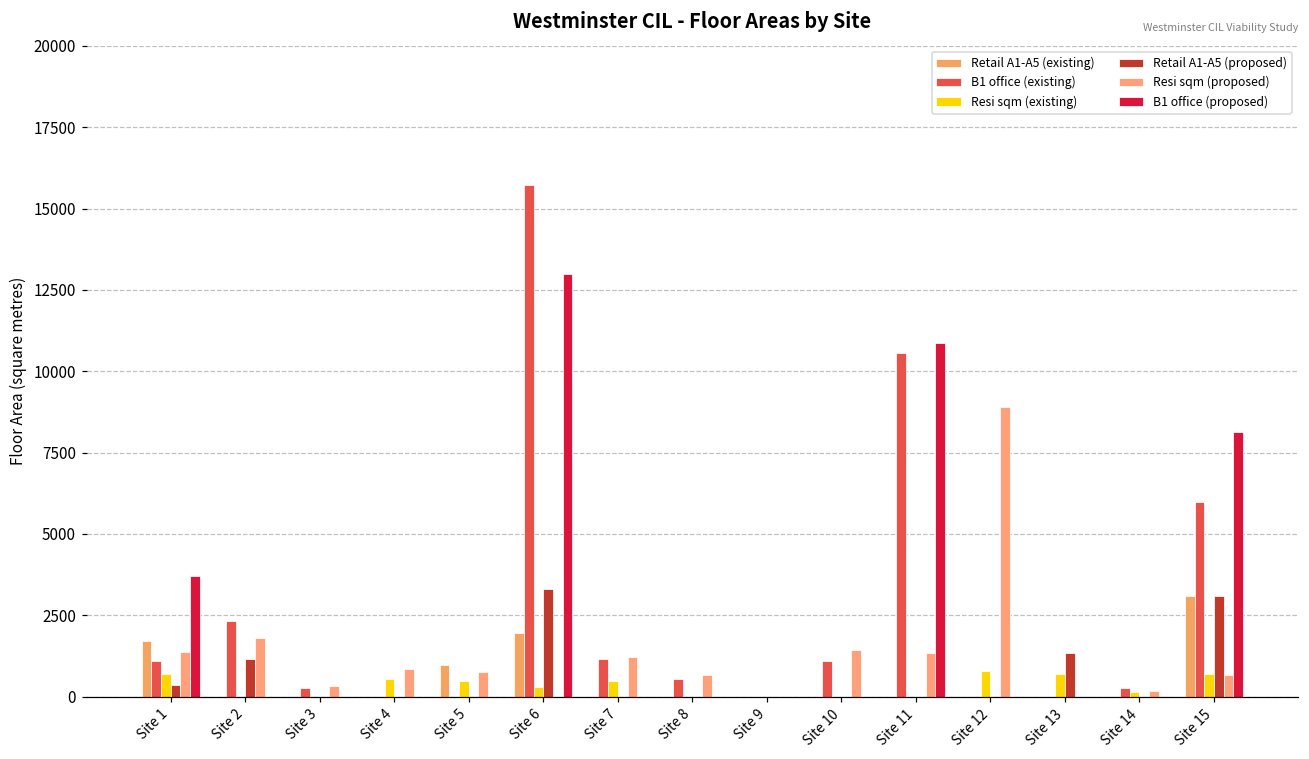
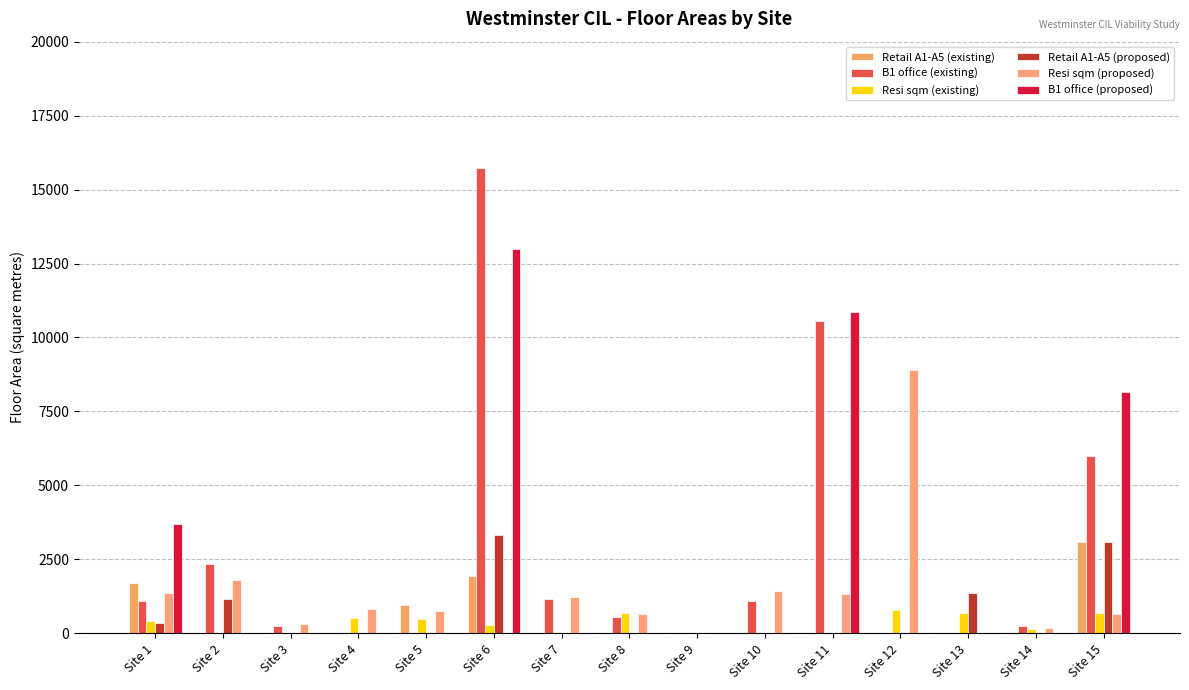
  {
    "Resi sqm (existing)": {
-     "Site 1": 700,
+     "Site 1": 400,
      "Site 2": 0,
      "Site 3": 0,
      "Site 4": 500,
      "Site 5": 500,
      "Site 6": 300,
-     "Site 7": 500,
-     "Site 8": 0,
+     "Site 7": 100,
+     "Site 8": 700,
      "Site 9": 0,
      "Site 10": 0,
      "Site 11": 0,
      "Site 12": 800,
      "Site 13": 700,
      "Site 14": 200,
      "Site 15": 700
    }
  }
